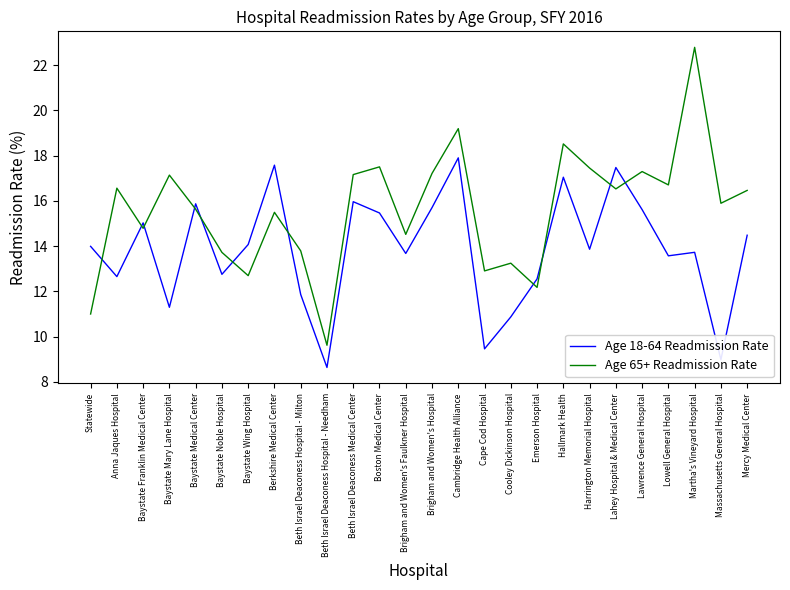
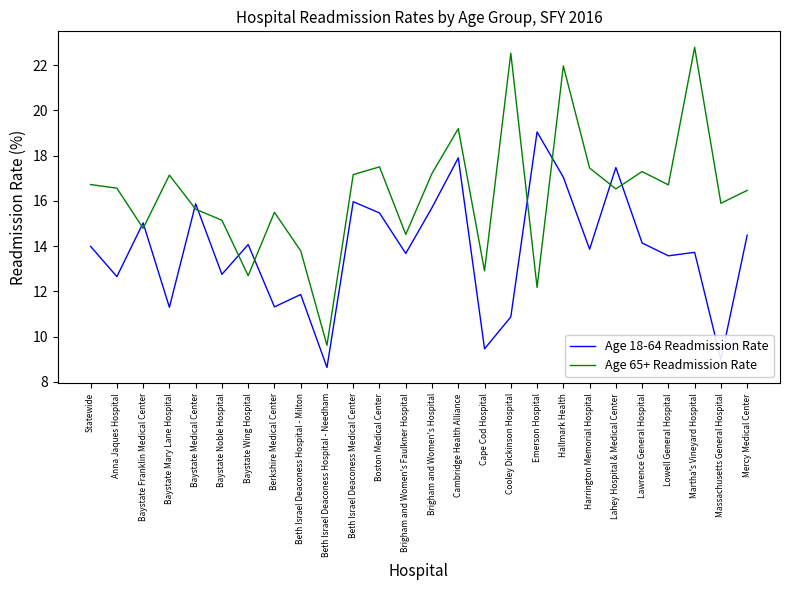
  {
    "Age 18-64 Readmission Rate": {
      "Statewide": 14.0,
      "Anna Jaques Hospital": 12.7,
      "Baystate Franklin Medical Center": 15.0,
      "Baystate Mary Lane Hospital": 11.3,
      "Baystate Medical Center": 15.9,
      "Baystate Noble Hospital": 12.8,
      "Baystate Wing Hospital": 14.1,
-     "Berkshire Medical Center": 17.6,
+     "Berkshire Medical Center": 11.3,
      "Beth Israel Deaconess Hospital - Milton": 11.9,
      "Beth Israel Deaconess Hospital - Needham": 8.6,
      "Beth Israel Deaconess Medical Center": 16.0,
      "Boston Medical Center": 15.5,
      "Brigham and Women's Faulkner Hospital": 13.7,
      "Brigham and Women's Hospital": 15.7,
      "Cambridge Health Alliance": 17.9,
      "Cape Cod Hospital": 9.5,
      "Cooley Dickinson Hospital": 10.9,
-     "Emerson Hospital": 12.6,
+     "Emerson Hospital": 19.0,
      "Hallmark Health": 17.0,
      "Harrington Memorial Hospital": 13.9,
      "Lahey Hospital & Medical Center": 17.5,
-     "Lawrence General Hospital": 15.6,
+     "Lawrence General Hospital": 14.1,
      "Lowell General Hospital": 13.6,
      "Martha's Vineyard Hospital": 13.7,
      "Mercy Medical Center": 14.5
    },
    "Age 65+ Readmission Rate": {
-     "Statewide": 11.0,
+     "Statewide": 16.7,
      "Anna Jaques Hospital": 16.6,
      "Baystate Franklin Medical Center": 14.8,
      "Baystate Mary Lane Hospital": 17.1,
      "Baystate Medical Center": 15.6,
-     "Baystate Noble Hospital": 13.7,
+     "Baystate Noble Hospital": 15.1,
      "Baystate Wing Hospital": 12.7,
      "Berkshire Medical Center": 15.5,
      "Beth Israel Deaconess Hospital - Milton": 13.8,
      "Beth Israel Deaconess Hospital - Needham": 9.6,
      "Beth Israel Deaconess Medical Center": 17.2,
      "Boston Medical Center": 17.5,
      "Brigham and Women's Faulkner Hospital": 14.5,
      "Brigham and Women's Hospital": 17.2,
      "Cambridge Health Alliance": 19.2,
      "Cape Cod Hospital": 12.9,
-     "Cooley Dickinson Hospital": 13.2,
+     "Cooley Dickinson Hospital": 22.5,
      "Emerson Hospital": 12.2,
-     "Hallmark Health": 18.5,
+     "Hallmark Health": 22.0,
      "Harrington Memorial Hospital": 17.4,
      "Lahey Hospital & Medical Center": 16.5,
      "Lawrence General Hospital": 17.3,
      "Lowell General Hospital": 16.7,
      "Martha's Vineyard Hospital": 22.8,
      "Massachusetts General Hospital": 15.9,
      "Mercy Medical Center": 16.5
    }
  }
